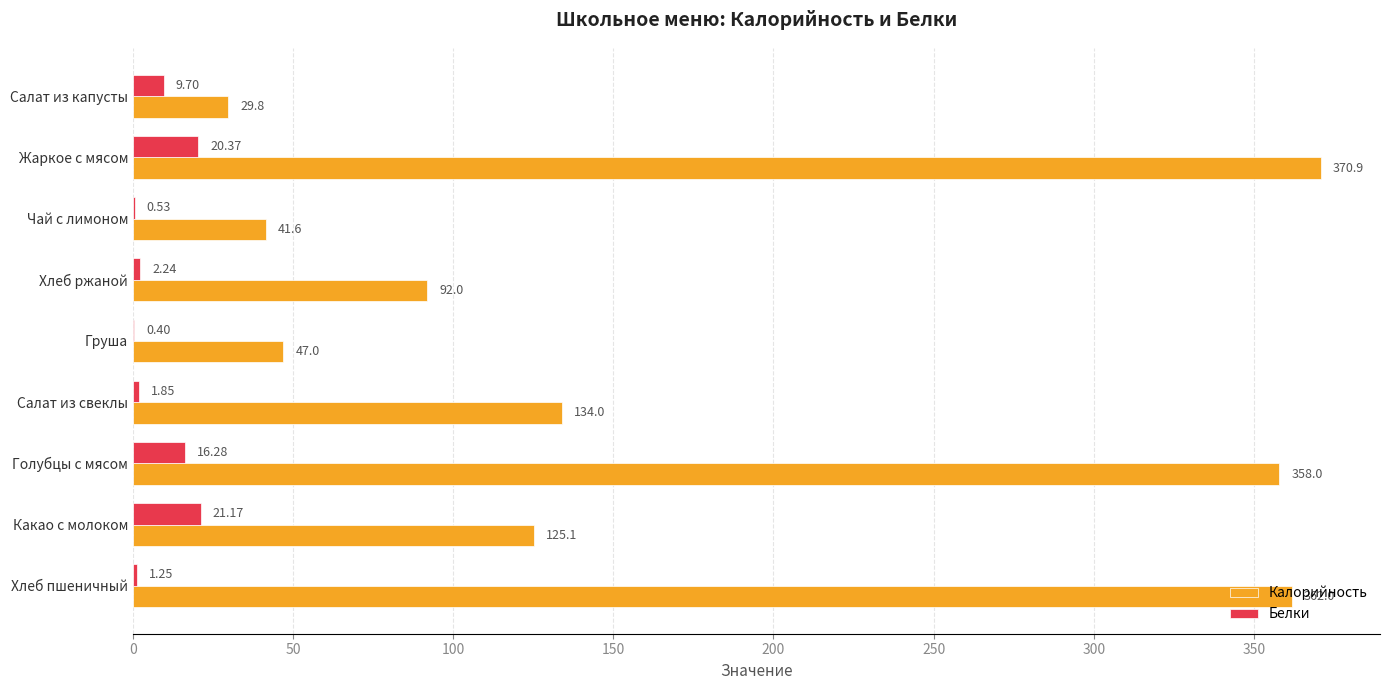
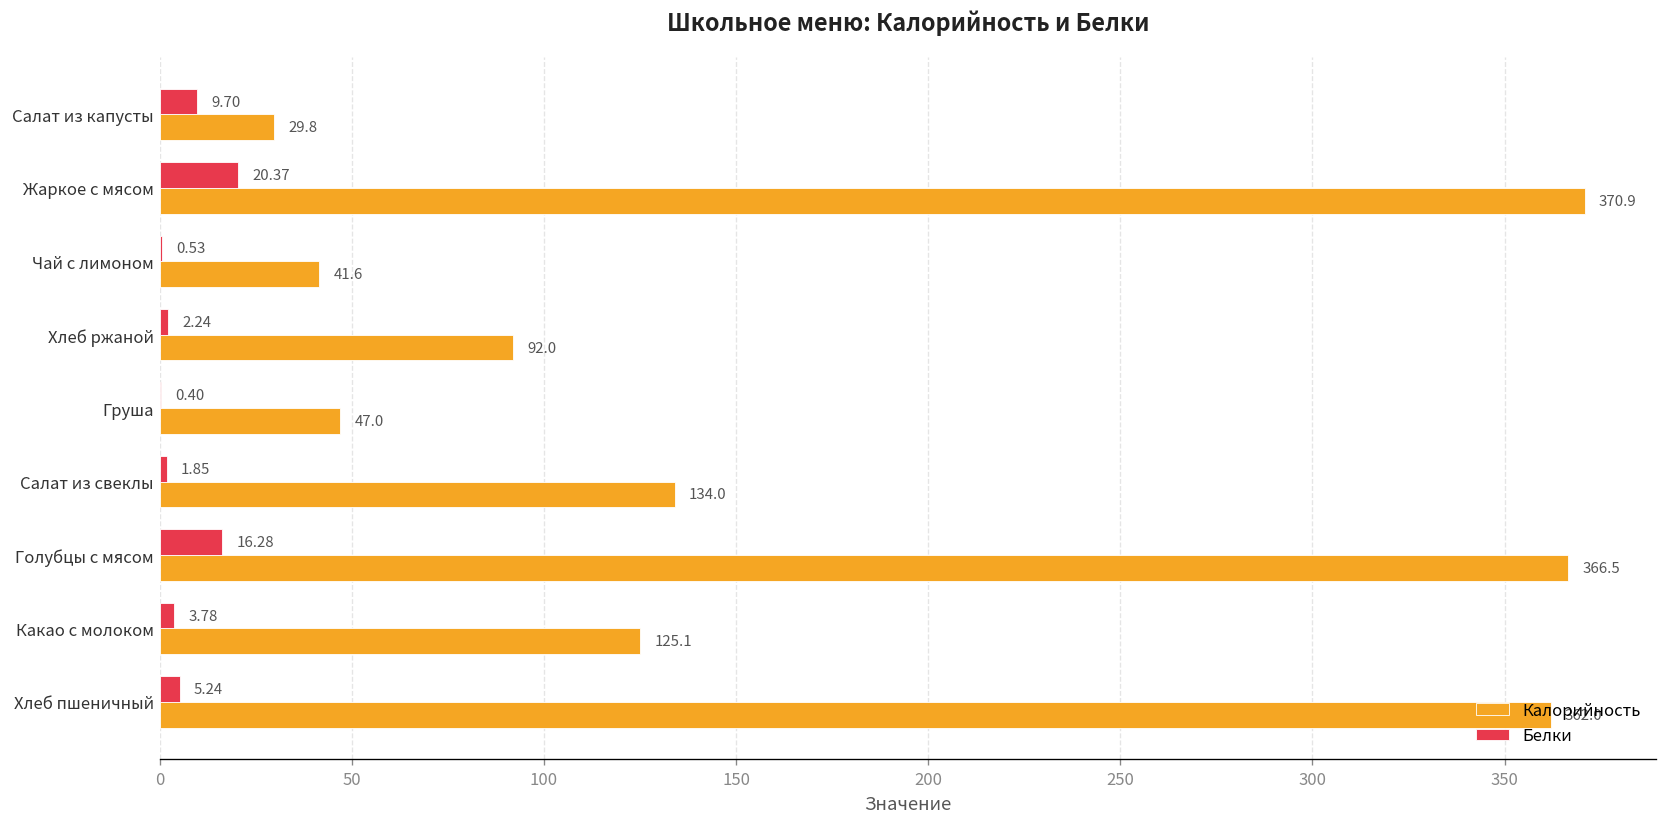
  {
    "Калорийность": {
      "Салат из капусты": 29.8,
      "Жаркое с мясом": 370.9,
      "Чай с лимоном": 41.6,
      "Хлеб ржаной": 92.0,
      "Груша": 47.0,
      "Салат из свеклы": 134.0,
-     "Голубцы с мясом": 358.0,
+     "Голубцы с мясом": 366.5,
      "Какао с молоком": 125.1,
      "Хлеб пшеничный": 362.0
    },
    "Белки": {
      "Салат из капусты": 9.70,
      "Жаркое с мясом": 20.37,
      "Чай с лимоном": 0.53,
      "Хлеб ржаной": 2.24,
      "Груша": 0.40,
      "Салат из свеклы": 1.85,
      "Голубцы с мясом": 16.28,
-     "Какао с молоком": 21.17,
-     "Хлеб пшеничный": 1.25
+     "Какао с молоком": 3.78,
+     "Хлеб пшеничный": 5.24
    }
  }
